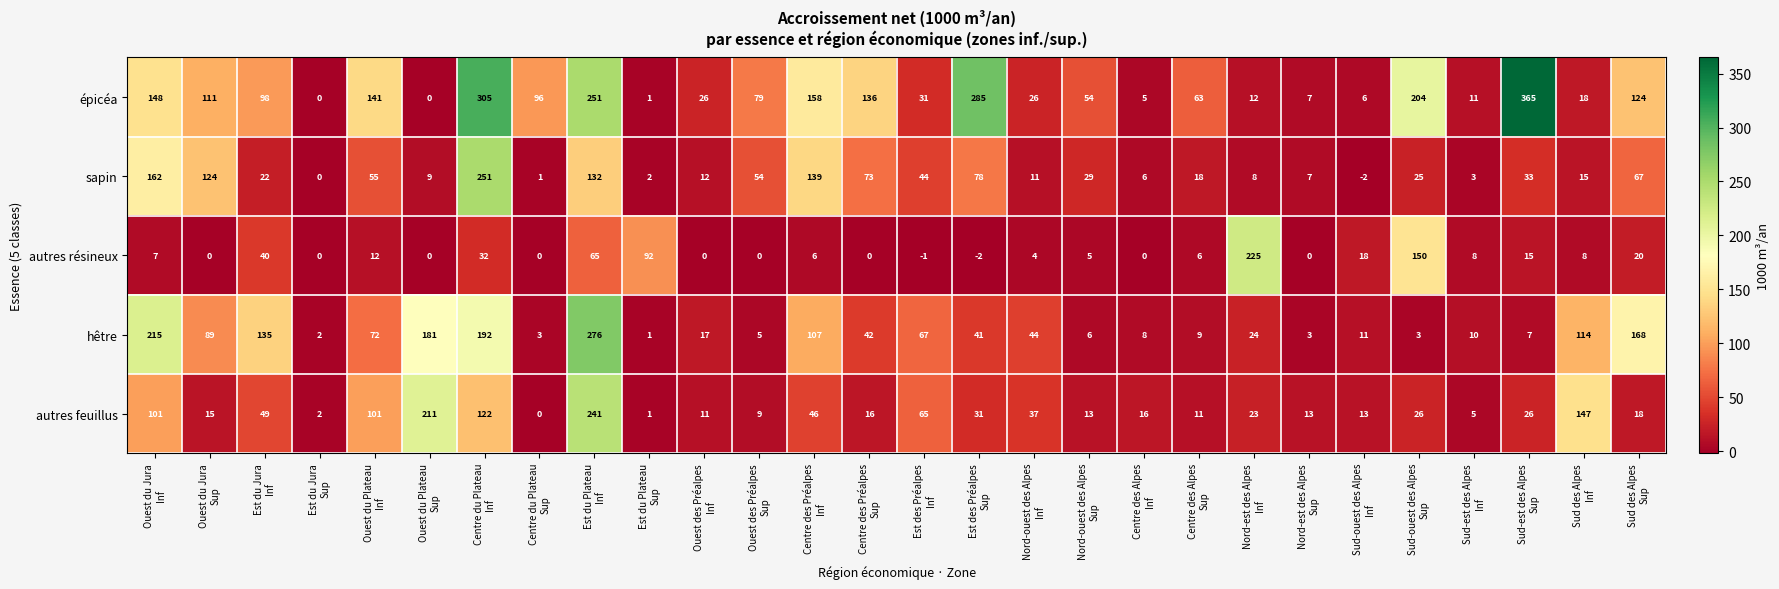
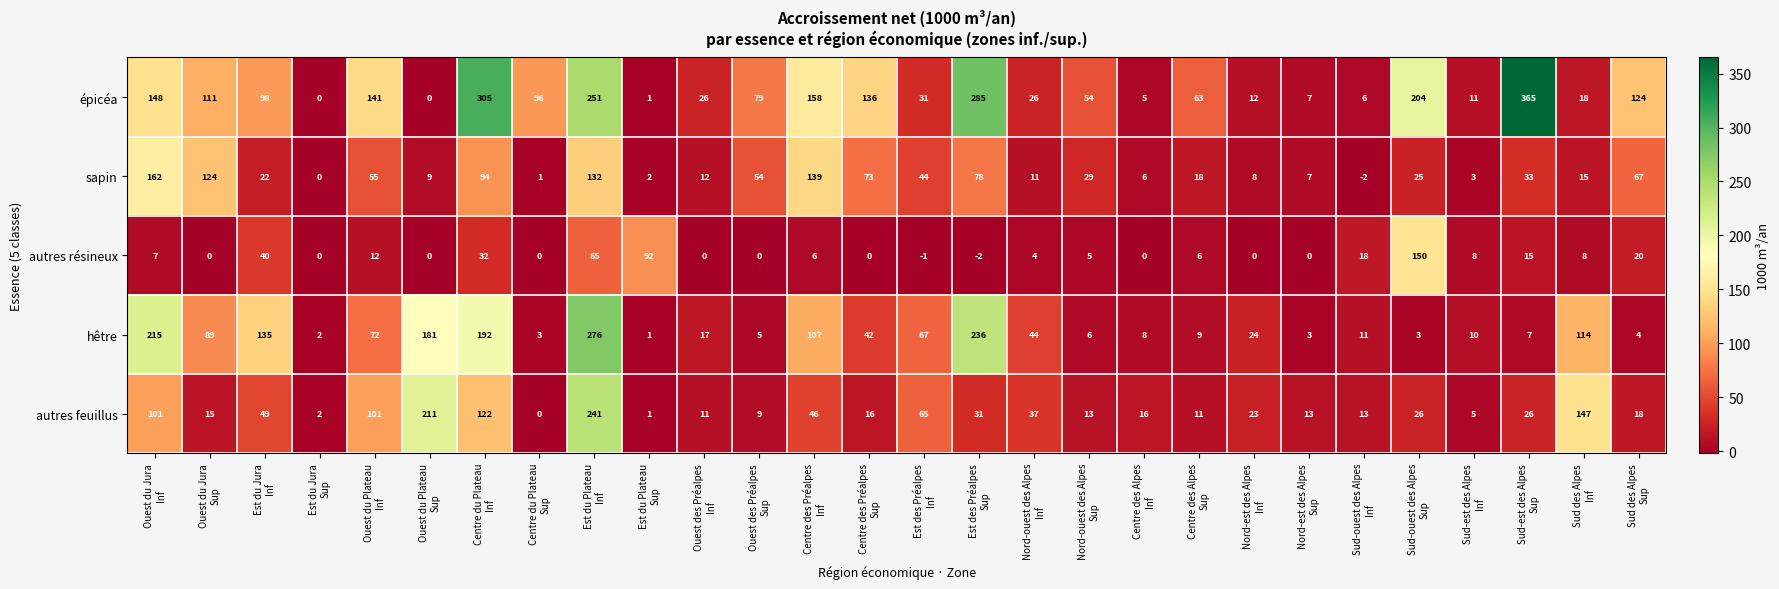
  {
    "épicéa": {
      "Ouest du Jura Inf": 148,
      "Ouest du Jura Sup": 111,
      "Est du Jura Inf": 98,
      "Est du Jura Sup": 0,
      "Ouest du Plateau Inf": 141,
      "Ouest du Plateau Sup": 0,
      "Centre du Plateau Inf": 305,
      "Centre du Plateau Sup": 96,
      "Est du Plateau Inf": 251,
      "Est du Plateau Sup": 1,
      "Ouest des Préalpes Inf": 26,
      "Ouest des Préalpes Sup": 79,
      "Centre des Préalpes Inf": 158,
      "Centre des Préalpes Sup": 136,
      "Est des Préalpes Inf": 31,
      "Est des Préalpes Sup": 285,
      "Nord-ouest des Alpes Inf": 26,
      "Nord-ouest des Alpes Sup": 54,
      "Centre des Alpes Inf": 5,
      "Centre des Alpes Sup": 63,
      "Nord-est des Alpes Inf": 12,
      "Nord-est des Alpes Sup": 7,
      "Sud-ouest des Alpes Inf": 6,
      "Sud-ouest des Alpes Sup": 204,
      "Sud-est des Alpes Inf": 11,
      "Sud-est des Alpes Sup": 365,
      "Sud des Alpes Inf": 18,
      "Sud des Alpes Sup": 124
    },
    "sapin": {
      "Ouest du Jura Inf": 162,
      "Ouest du Jura Sup": 124,
      "Est du Jura Inf": 22,
      "Est du Jura Sup": 0,
      "Ouest du Plateau Inf": 55,
      "Ouest du Plateau Sup": 9,
-     "Centre du Plateau Inf": 251,
+     "Centre du Plateau Inf": 94,
      "Centre du Plateau Sup": 1,
      "Est du Plateau Inf": 132,
      "Est du Plateau Sup": 2,
      "Ouest des Préalpes Inf": 12,
      "Ouest des Préalpes Sup": 54,
      "Centre des Préalpes Inf": 139,
      "Centre des Préalpes Sup": 73,
      "Est des Préalpes Inf": 44,
      "Est des Préalpes Sup": 78,
      "Nord-ouest des Alpes Inf": 11,
      "Nord-ouest des Alpes Sup": 29,
      "Centre des Alpes Inf": 6,
      "Centre des Alpes Sup": 18,
      "Nord-est des Alpes Inf": 8,
      "Nord-est des Alpes Sup": 7,
      "Sud-ouest des Alpes Inf": -2,
      "Sud-ouest des Alpes Sup": 25,
      "Sud-est des Alpes Inf": 3,
      "Sud-est des Alpes Sup": 33,
      "Sud des Alpes Inf": 15,
      "Sud des Alpes Sup": 67
    },
    "autres résineux": {
      "Ouest du Jura Inf": 7,
      "Ouest du Jura Sup": 0,
      "Est du Jura Inf": 40,
      "Est du Jura Sup": 0,
      "Ouest du Plateau Inf": 12,
      "Ouest du Plateau Sup": 0,
      "Centre du Plateau Inf": 32,
      "Centre du Plateau Sup": 0,
      "Est du Plateau Inf": 65,
      "Est du Plateau Sup": 92,
      "Ouest des Préalpes Inf": 0,
      "Ouest des Préalpes Sup": 0,
      "Centre des Préalpes Inf": 6,
      "Centre des Préalpes Sup": 0,
      "Est des Préalpes Inf": -1,
      "Est des Préalpes Sup": -2,
      "Nord-ouest des Alpes Inf": 4,
      "Nord-ouest des Alpes Sup": 5,
      "Centre des Alpes Inf": 0,
      "Centre des Alpes Sup": 6,
-     "Nord-est des Alpes Inf": 225,
+     "Nord-est des Alpes Inf": 0,
      "Nord-est des Alpes Sup": 0,
      "Sud-ouest des Alpes Inf": 18,
      "Sud-ouest des Alpes Sup": 150,
      "Sud-est des Alpes Inf": 8,
      "Sud-est des Alpes Sup": 15,
      "Sud des Alpes Inf": 8,
      "Sud des Alpes Sup": 20
    },
    "hêtre": {
      "Ouest du Jura Inf": 215,
      "Ouest du Jura Sup": 89,
      "Est du Jura Inf": 135,
      "Est du Jura Sup": 2,
      "Ouest du Plateau Inf": 72,
      "Ouest du Plateau Sup": 181,
      "Centre du Plateau Inf": 192,
      "Centre du Plateau Sup": 3,
      "Est du Plateau Inf": 276,
      "Est du Plateau Sup": 1,
      "Ouest des Préalpes Inf": 17,
      "Ouest des Préalpes Sup": 5,
      "Centre des Préalpes Inf": 107,
      "Centre des Préalpes Sup": 42,
      "Est des Préalpes Inf": 67,
-     "Est des Préalpes Sup": 41,
+     "Est des Préalpes Sup": 236,
      "Nord-ouest des Alpes Inf": 44,
      "Nord-ouest des Alpes Sup": 6,
      "Centre des Alpes Inf": 8,
      "Centre des Alpes Sup": 9,
      "Nord-est des Alpes Inf": 24,
      "Nord-est des Alpes Sup": 3,
      "Sud-ouest des Alpes Inf": 11,
      "Sud-ouest des Alpes Sup": 3,
      "Sud-est des Alpes Inf": 10,
      "Sud-est des Alpes Sup": 7,
      "Sud des Alpes Inf": 114,
-     "Sud des Alpes Sup": 168
+     "Sud des Alpes Sup": 4
    },
    "autres feuillus": {
      "Ouest du Jura Inf": 101,
      "Ouest du Jura Sup": 15,
      "Est du Jura Inf": 49,
      "Est du Jura Sup": 2,
      "Ouest du Plateau Inf": 101,
      "Ouest du Plateau Sup": 211,
      "Centre du Plateau Inf": 122,
      "Centre du Plateau Sup": 0,
      "Est du Plateau Inf": 241,
      "Est du Plateau Sup": 1,
      "Ouest des Préalpes Inf": 11,
      "Ouest des Préalpes Sup": 9,
      "Centre des Préalpes Inf": 46,
      "Centre des Préalpes Sup": 16,
      "Est des Préalpes Inf": 65,
      "Est des Préalpes Sup": 31,
      "Nord-ouest des Alpes Inf": 37,
      "Nord-ouest des Alpes Sup": 13,
      "Centre des Alpes Inf": 16,
      "Centre des Alpes Sup": 11,
      "Nord-est des Alpes Inf": 23,
      "Nord-est des Alpes Sup": 13,
      "Sud-ouest des Alpes Inf": 13,
      "Sud-ouest des Alpes Sup": 26,
      "Sud-est des Alpes Inf": 5,
      "Sud-est des Alpes Sup": 26,
      "Sud des Alpes Inf": 147,
      "Sud des Alpes Sup": 18
    }
  }
